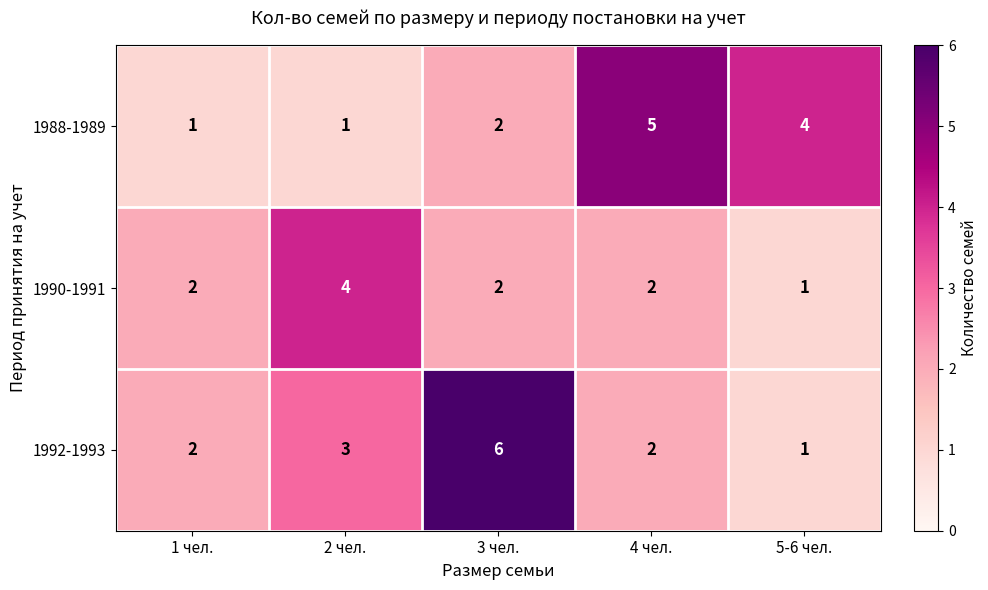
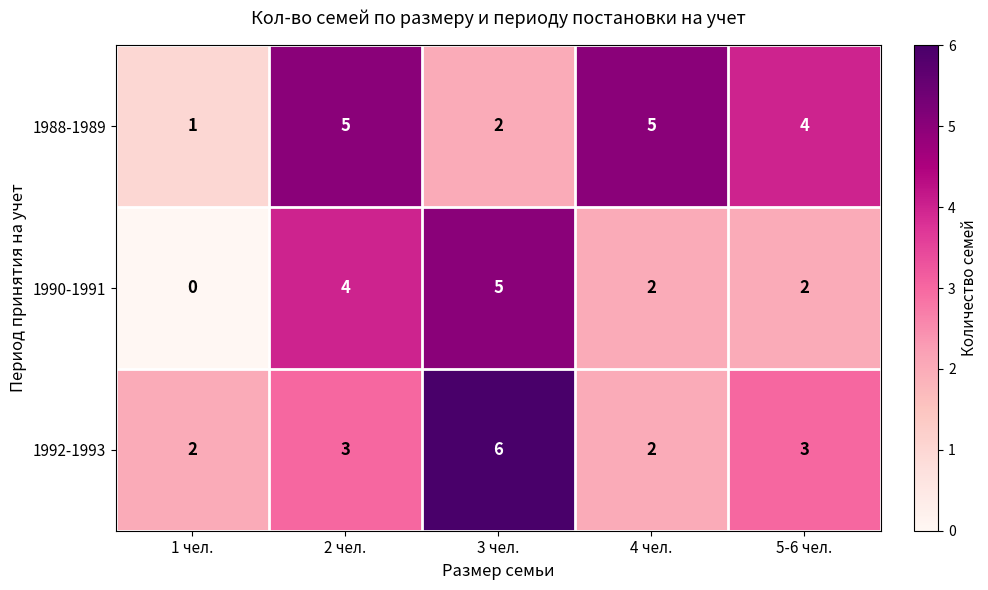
  {
    "1988-1989": {
      "1 чел.": 1,
-     "2 чел.": 1,
+     "2 чел.": 5,
      "3 чел.": 2,
      "4 чел.": 5,
      "5-6 чел.": 4
    },
    "1990-1991": {
-     "1 чел.": 2,
+     "1 чел.": 0,
      "2 чел.": 4,
-     "3 чел.": 2,
+     "3 чел.": 5,
      "4 чел.": 2,
-     "5-6 чел.": 1
+     "5-6 чел.": 2
    },
    "1992-1993": {
      "1 чел.": 2,
      "2 чел.": 3,
      "3 чел.": 6,
      "4 чел.": 2,
-     "5-6 чел.": 1
+     "5-6 чел.": 3
    }
  }
